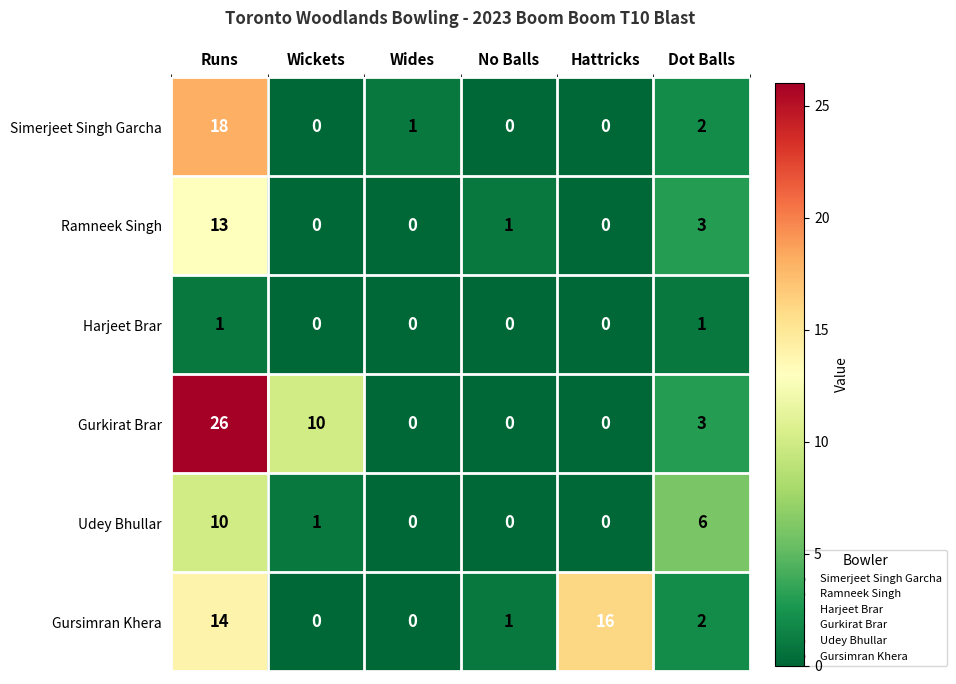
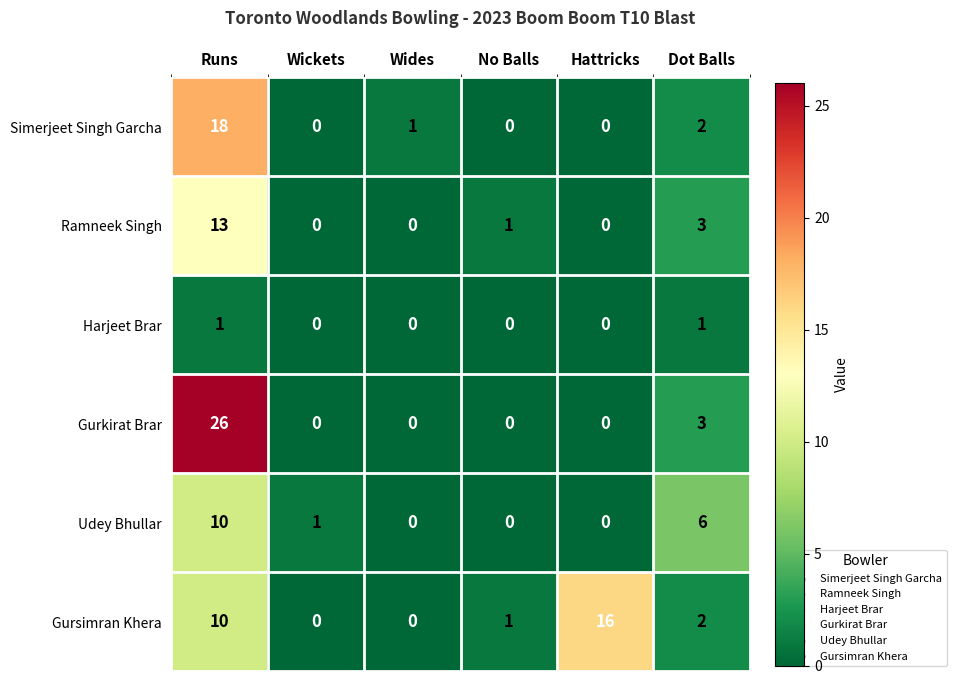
  {
    "Simerjeet Singh Garcha": {
      "Runs": 18,
      "Wickets": 0,
      "Wides": 1,
      "No Balls": 0,
      "Hattricks": 0,
      "Dot Balls": 2
    },
    "Ramneek Singh": {
      "Runs": 13,
      "Wickets": 0,
      "Wides": 0,
      "No Balls": 1,
      "Hattricks": 0,
      "Dot Balls": 3
    },
    "Harjeet Brar": {
      "Runs": 1,
      "Wickets": 0,
      "Wides": 0,
      "No Balls": 0,
      "Hattricks": 0,
      "Dot Balls": 1
    },
    "Gurkirat Brar": {
      "Runs": 26,
-     "Wickets": 10,
+     "Wickets": 0,
      "Wides": 0,
      "No Balls": 0,
      "Hattricks": 0,
      "Dot Balls": 3
    },
    "Udey Bhullar": {
      "Runs": 10,
      "Wickets": 1,
      "Wides": 0,
      "No Balls": 0,
      "Hattricks": 0,
      "Dot Balls": 6
    },
    "Gursimran Khera": {
-     "Runs": 14,
+     "Runs": 10,
      "Wickets": 0,
      "Wides": 0,
      "No Balls": 1,
      "Hattricks": 16,
      "Dot Balls": 2
    }
  }
